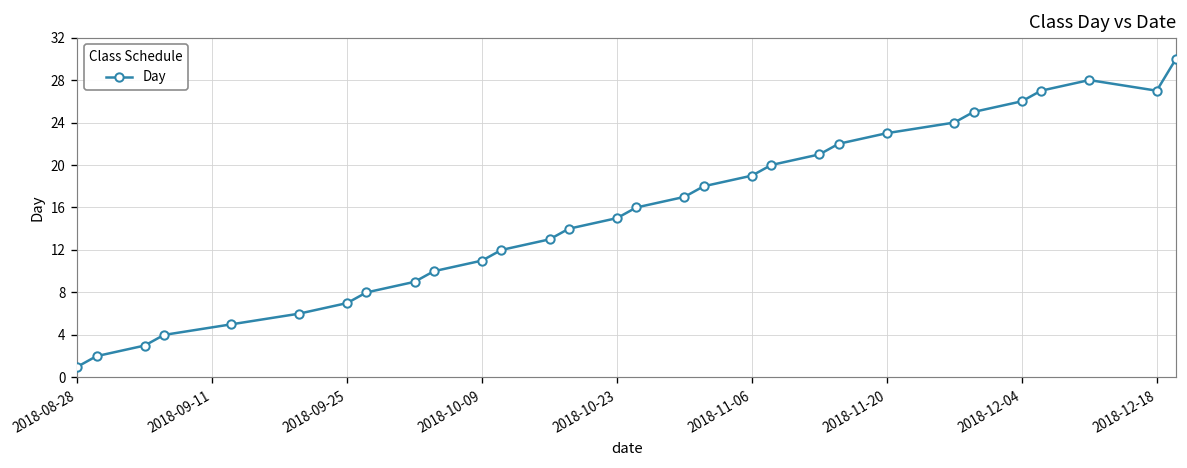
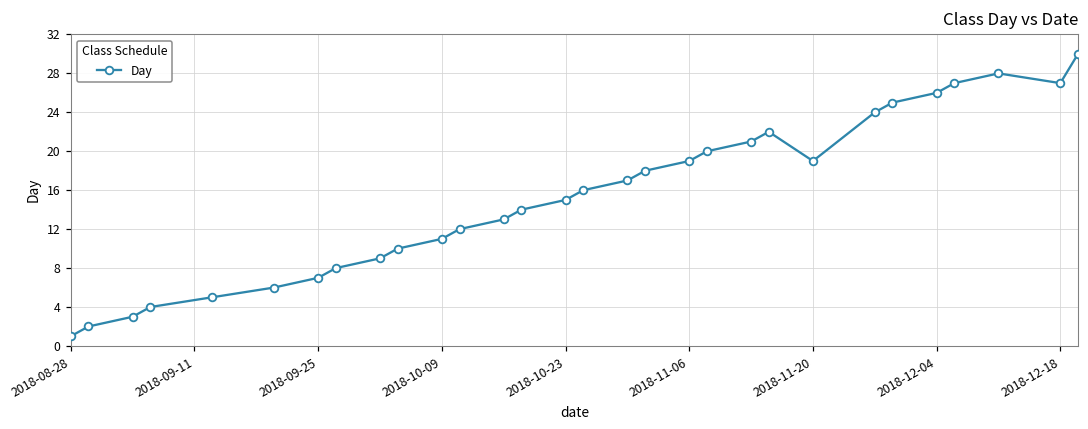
  {
    "2018-08-28": 1,
    "2018-09-25": 7,
    "2018-10-09": 11,
    "2018-10-23": 15,
    "2018-11-06": 19,
-   "2018-11-20": 23,
+   "2018-11-20": 19,
    "2018-12-04": 26,
    "2018-12-18": 27
  }
